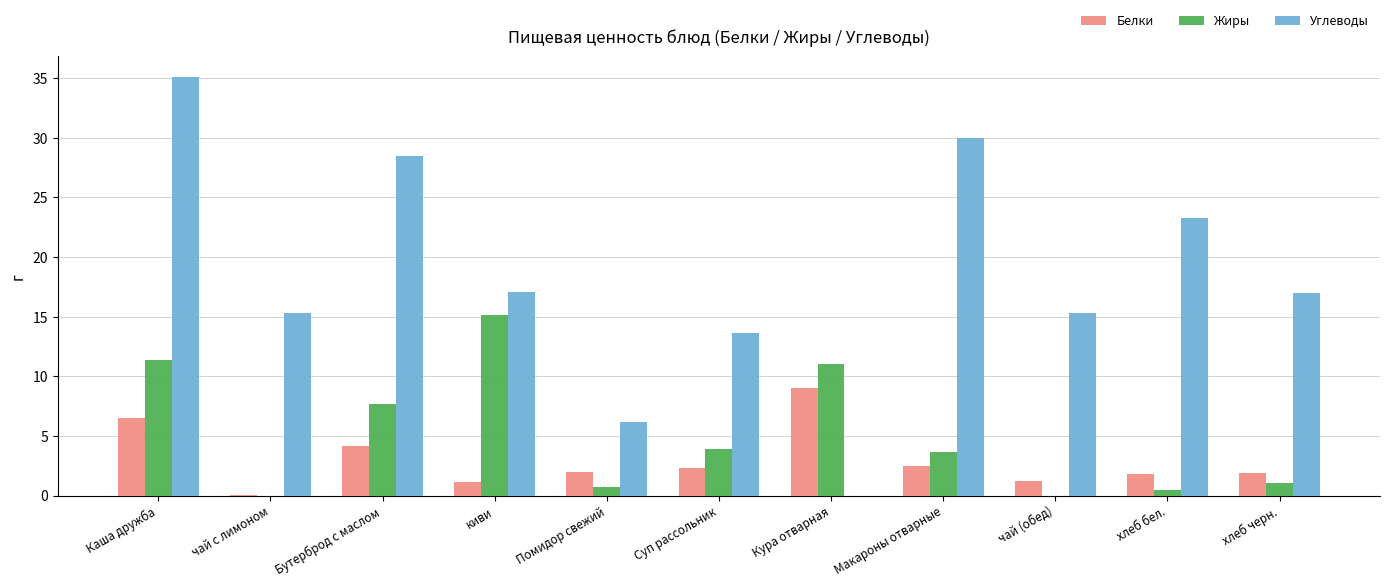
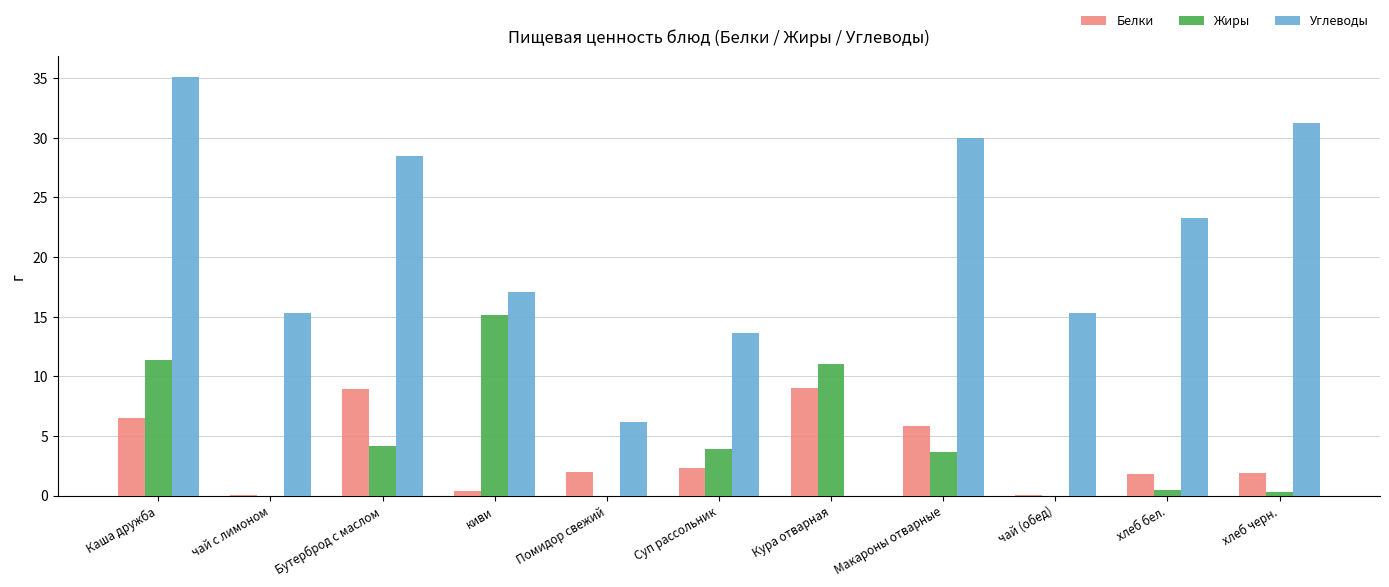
  {
    "Белки": {
      "Каша дружба": 6.6,
-     "Бутерброд с маслом": 4.2,
-     "киви": 1.1,
+     "Бутерброд с маслом": 8.9,
+     "киви": 0.4,
      "Помидор свежий": 2.0,
      "Суп рассольник": 2.3,
      "Кура отварная": 9.0,
-     "Макароны отварные": 2.5,
-     "чай (обед)": 1.2,
+     "Макароны отварные": 5.8,
+     "чай (обед)": 0.1,
      "хлеб бел.": 1.8,
      "хлеб черн.": 1.9
    },
    "Жиры": {
      "Каша дружба": 11.4,
-     "Бутерброд с маслом": 7.7,
+     "Бутерброд с маслом": 4.2,
      "киви": 15.1,
-     "Помидор свежий": 0.7,
+     "Помидор свежий": 0.0,
      "Суп рассольник": 3.9,
      "Кура отварная": 11.0,
      "Макароны отварные": 3.6,
      "хлеб бел.": 0.5,
-     "хлеб черн.": 1.0
+     "хлеб черн.": 0.3
    },
    "Углеводы": {
      "Каша дружба": 35.1,
      "чай с лимоном": 15.3,
      "Бутерброд с маслом": 28.5,
      "киви": 17.1,
      "Помидор свежий": 6.2,
      "Суп рассольник": 13.6,
      "Кура отварная": 0.0,
      "Макароны отварные": 30.0,
      "чай (обед)": 15.3,
      "хлеб бел.": 23.3,
-     "хлеб черн.": 17.0
+     "хлеб черн.": 31.3
    }
  }
